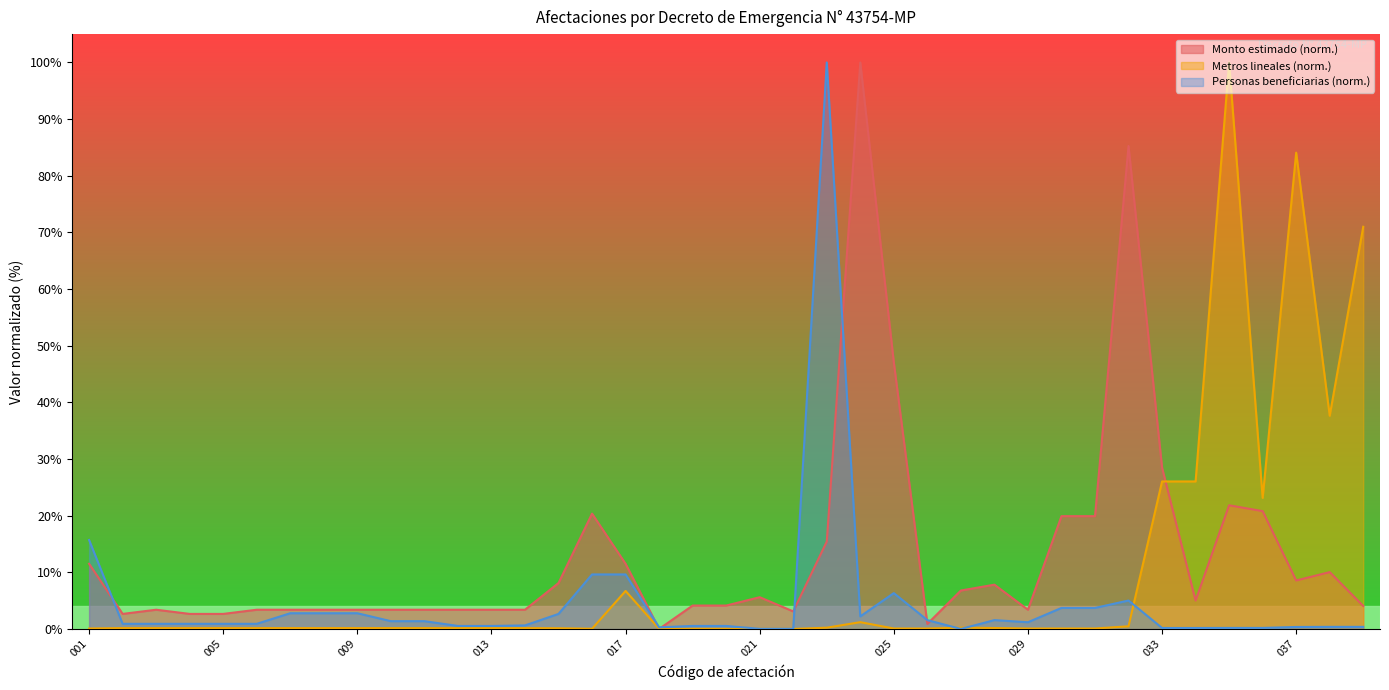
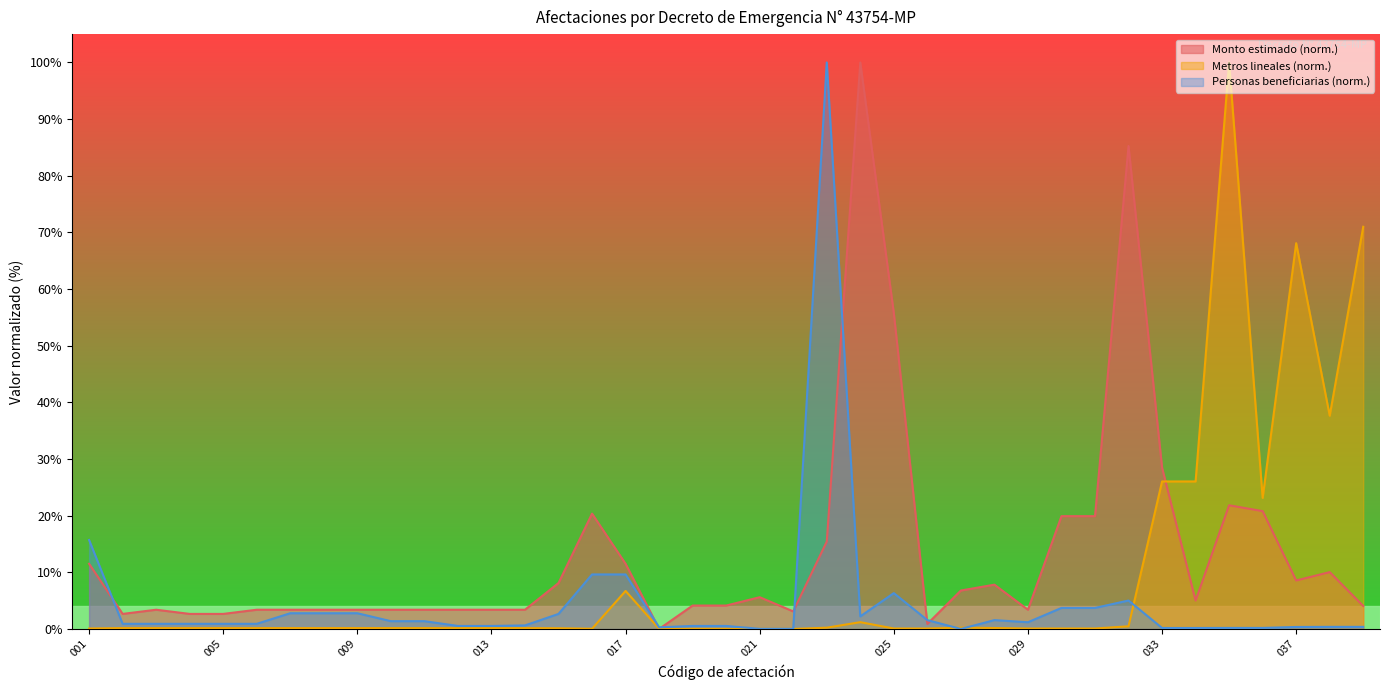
  {
    "Monto estimado (norm.)": {
      "001": "12%",
      "017": "12%",
      "021": "6%",
-     "025": "47%",
+     "025": "56%",
      "033": "28%",
      "037": "9%"
    },
    "Metros lineales (norm.)": {
      "017": "7%",
      "033": "26%",
-     "037": "84%"
+     "037": "68%"
    },
    "Personas beneficiarias (norm.)": {
      "001": "16%",
      "017": "10%",
      "025": "6%"
    }
  }
